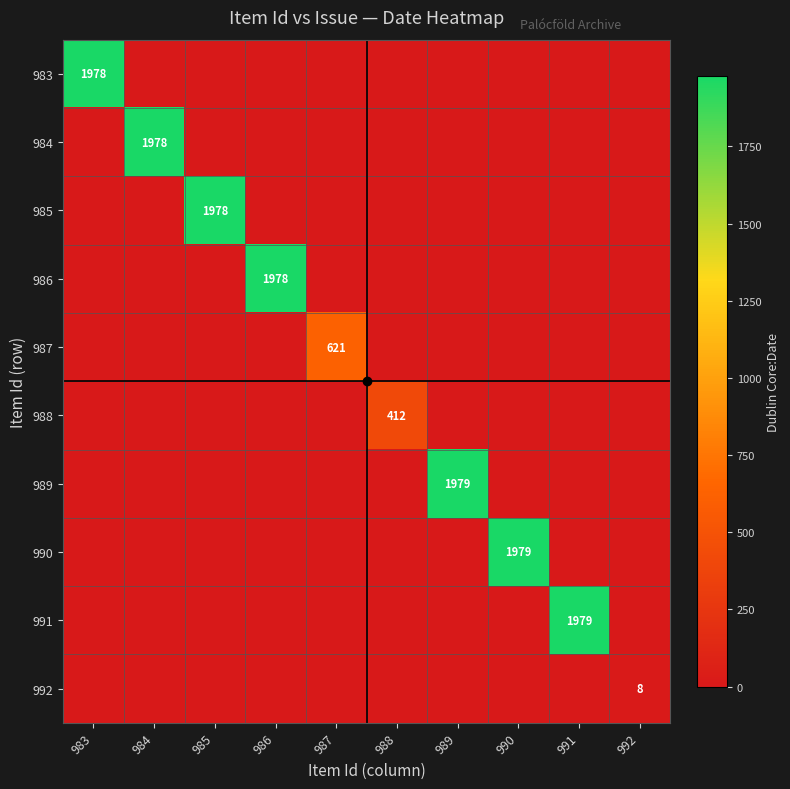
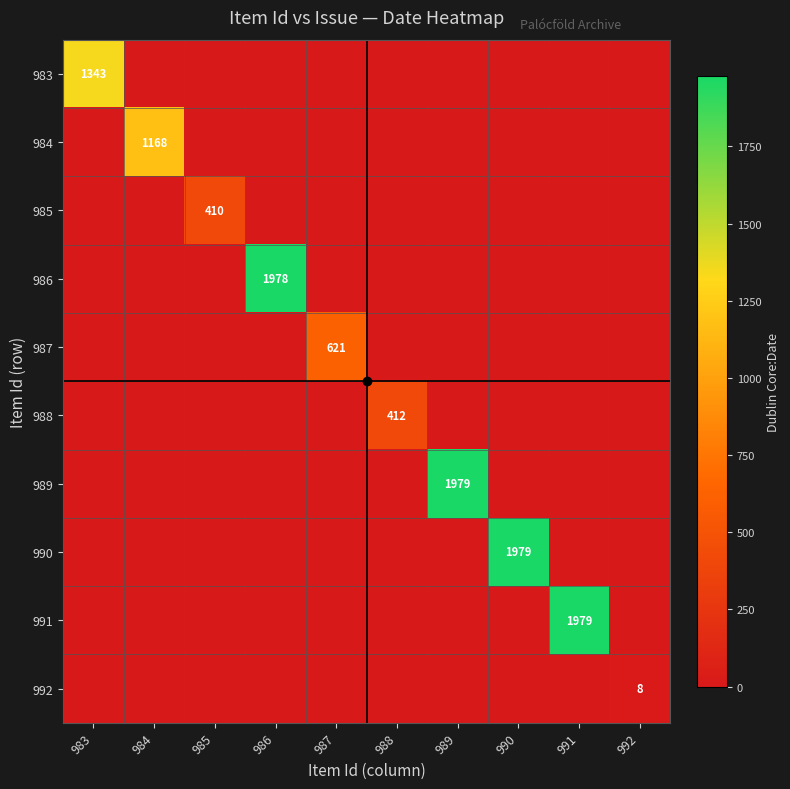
  {
    "983": {
-     "983": 1978
+     "983": 1343
    },
    "984": {
-     "984": 1978
+     "984": 1168
    },
    "985": {
-     "985": 1978
+     "985": 410
    },
    "986": {
      "986": 1978
    },
    "987": {
      "987": 621
    },
    "988": {
      "988": 412
    },
    "989": {
      "989": 1979
    },
    "990": {
      "990": 1979
    },
    "991": {
      "991": 1979
    },
    "992": {
      "992": 8
    }
  }
